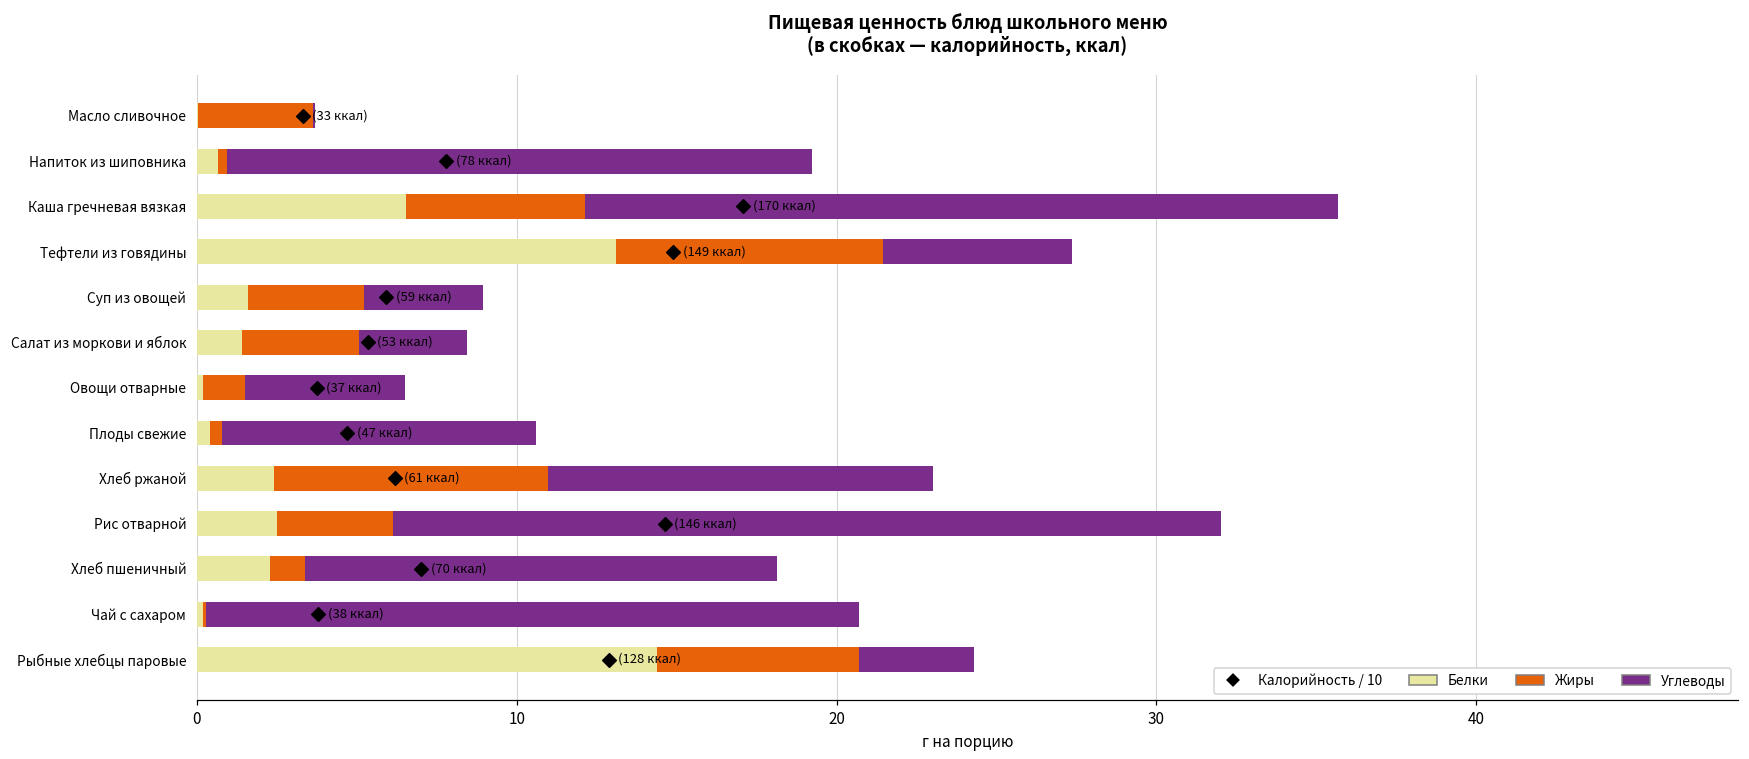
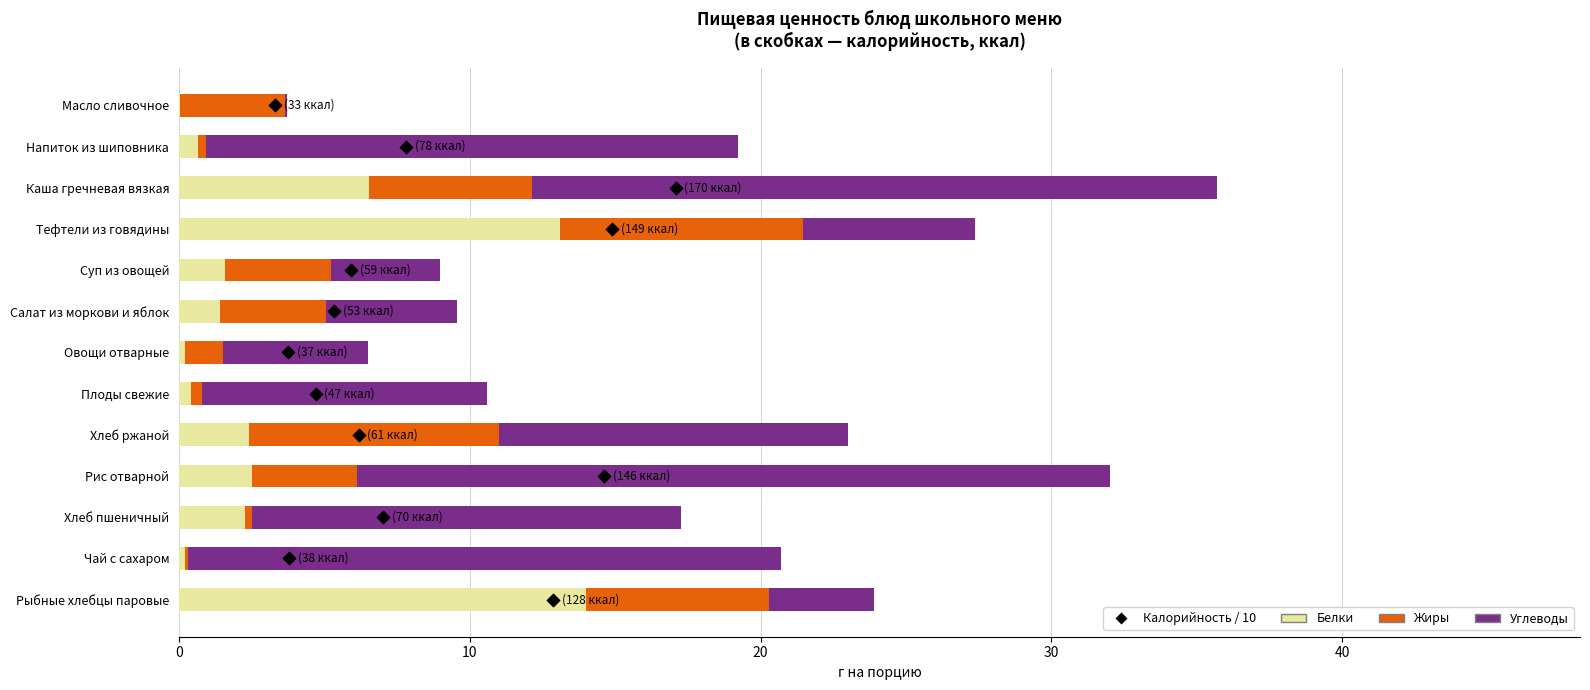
  {
    "Белки": {
      "Напиток из шиповника": 0.7,
      "Каша гречневая вязкая": 6.5,
      "Тефтели из говядины": 13.1,
      "Суп из овощей": 1.6,
      "Салат из моркови и яблок": 1.4,
      "Овощи отварные": 0.2,
      "Плоды свежие": 0.4,
      "Хлеб ржаной": 2.4,
      "Рис отварной": 2.5,
      "Хлеб пшеничный": 2.3,
      "Чай с сахаром": 0.2,
-     "Рыбные хлебцы паровые": 14.4
+     "Рыбные хлебцы паровые": 14.0
    },
    "Жиры": {
      "Напиток из шиповника": 0.3,
      "Каша гречневая вязкая": 5.6,
      "Суп из овощей": 3.6,
      "Салат из моркови и яблок": 3.7,
      "Овощи отварные": 1.3,
      "Плоды свежие": 0.4,
      "Рис отварной": 3.6,
-     "Хлеб пшеничный": 1.1,
+     "Хлеб пшеничный": 0.2,
      "Чай с сахаром": 0.1
    },
    "Углеводы": {
      "Тефтели из говядины": 5.9,
-     "Салат из моркови и яблок": 3.4,
+     "Салат из моркови и яблок": 4.5,
      "Хлеб ржаной": 12.0,
      "Рыбные хлебцы паровые": 3.6
    }
  }
